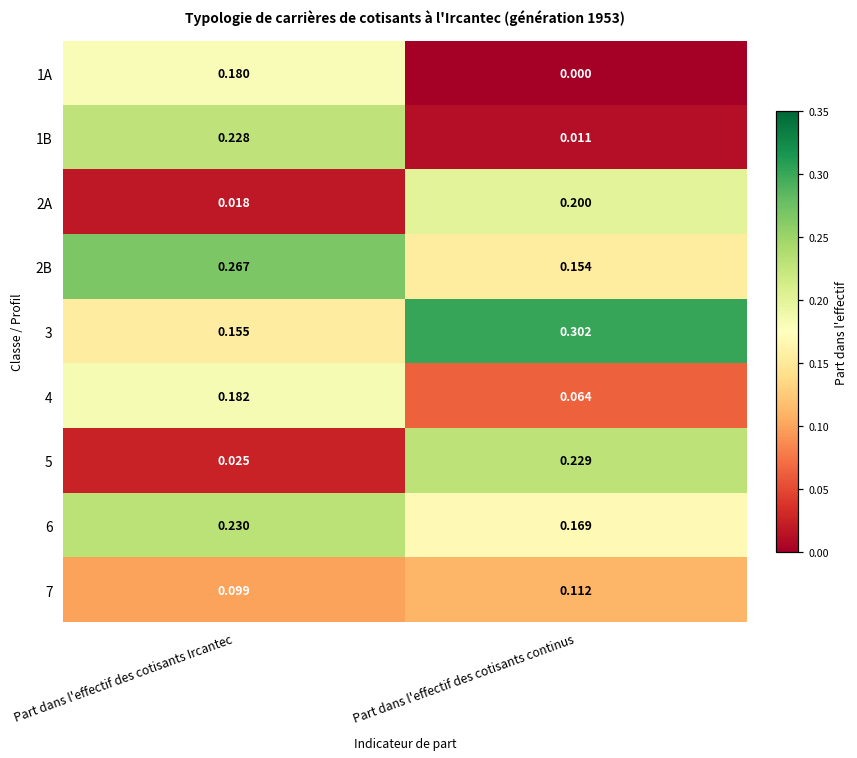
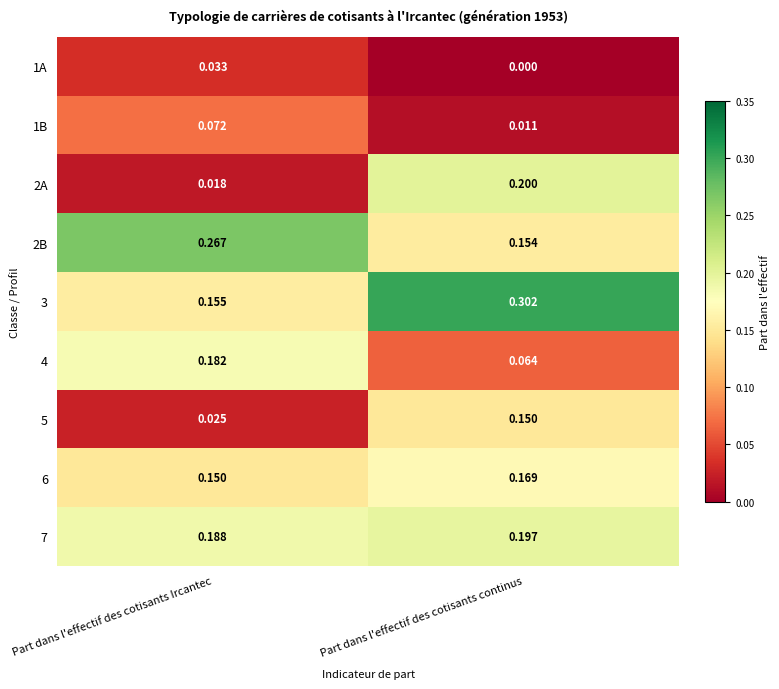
  {
    "1A": {
-     "Part dans l'effectif des cotisants Ircantec": 0.180,
+     "Part dans l'effectif des cotisants Ircantec": 0.033,
      "Part dans l'effectif des cotisants continus": 0.000
    },
    "1B": {
-     "Part dans l'effectif des cotisants Ircantec": 0.228,
+     "Part dans l'effectif des cotisants Ircantec": 0.072,
      "Part dans l'effectif des cotisants continus": 0.011
    },
    "2A": {
      "Part dans l'effectif des cotisants Ircantec": 0.018,
      "Part dans l'effectif des cotisants continus": 0.200
    },
    "2B": {
      "Part dans l'effectif des cotisants Ircantec": 0.267,
      "Part dans l'effectif des cotisants continus": 0.154
    },
    "3": {
      "Part dans l'effectif des cotisants Ircantec": 0.155,
      "Part dans l'effectif des cotisants continus": 0.302
    },
    "4": {
      "Part dans l'effectif des cotisants Ircantec": 0.182,
      "Part dans l'effectif des cotisants continus": 0.064
    },
    "5": {
      "Part dans l'effectif des cotisants Ircantec": 0.025,
-     "Part dans l'effectif des cotisants continus": 0.229
+     "Part dans l'effectif des cotisants continus": 0.150
    },
    "6": {
-     "Part dans l'effectif des cotisants Ircantec": 0.230,
+     "Part dans l'effectif des cotisants Ircantec": 0.150,
      "Part dans l'effectif des cotisants continus": 0.169
    },
    "7": {
-     "Part dans l'effectif des cotisants Ircantec": 0.099,
-     "Part dans l'effectif des cotisants continus": 0.112
+     "Part dans l'effectif des cotisants Ircantec": 0.188,
+     "Part dans l'effectif des cotisants continus": 0.197
    }
  }
